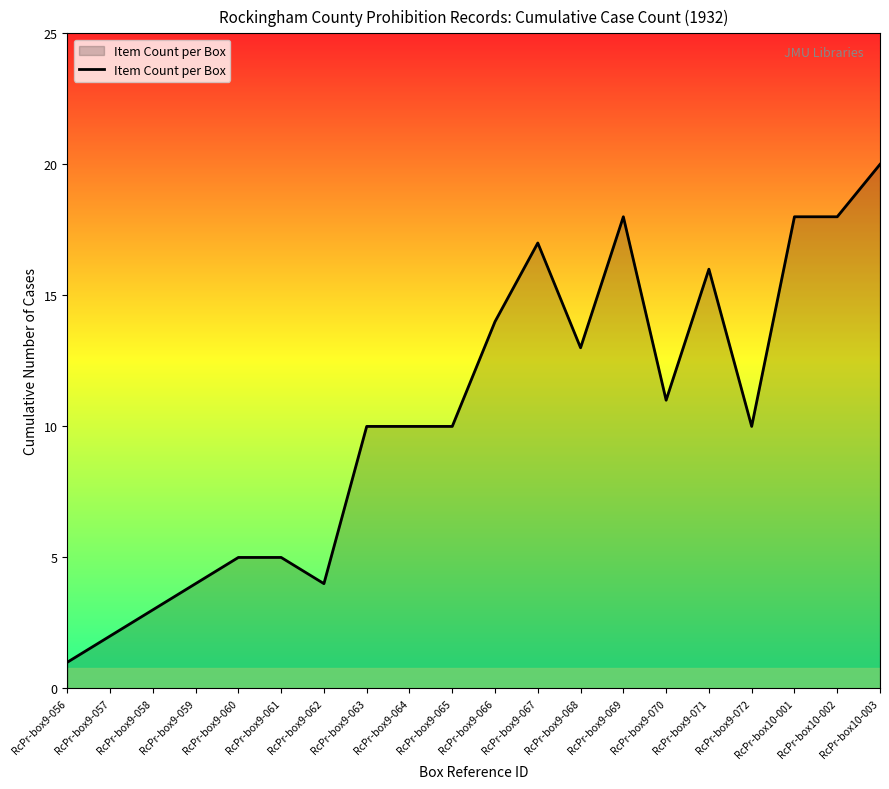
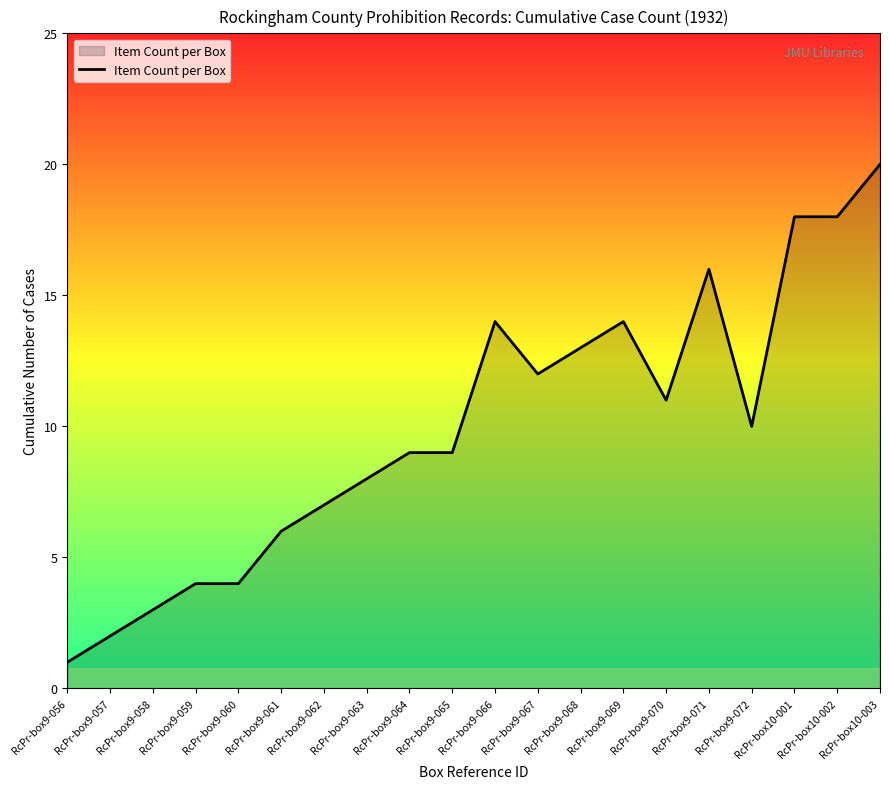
  {
    "RcPr-box9-056": 1,
    "RcPr-box9-057": 2,
    "RcPr-box9-058": 3,
    "RcPr-box9-059": 4,
-   "RcPr-box9-060": 5,
-   "RcPr-box9-061": 5,
-   "RcPr-box9-062": 4,
-   "RcPr-box9-063": 10,
-   "RcPr-box9-064": 10,
-   "RcPr-box9-065": 10,
+   "RcPr-box9-060": 4,
+   "RcPr-box9-061": 6,
+   "RcPr-box9-062": 7,
+   "RcPr-box9-063": 8,
+   "RcPr-box9-064": 9,
+   "RcPr-box9-065": 9,
    "RcPr-box9-066": 14,
-   "RcPr-box9-067": 17,
+   "RcPr-box9-067": 12,
    "RcPr-box9-068": 13,
-   "RcPr-box9-069": 18,
+   "RcPr-box9-069": 14,
    "RcPr-box9-070": 11,
    "RcPr-box9-071": 16,
    "RcPr-box9-072": 10,
    "RcPr-box10-001": 18,
    "RcPr-box10-002": 18,
    "RcPr-box10-003": 20
  }
